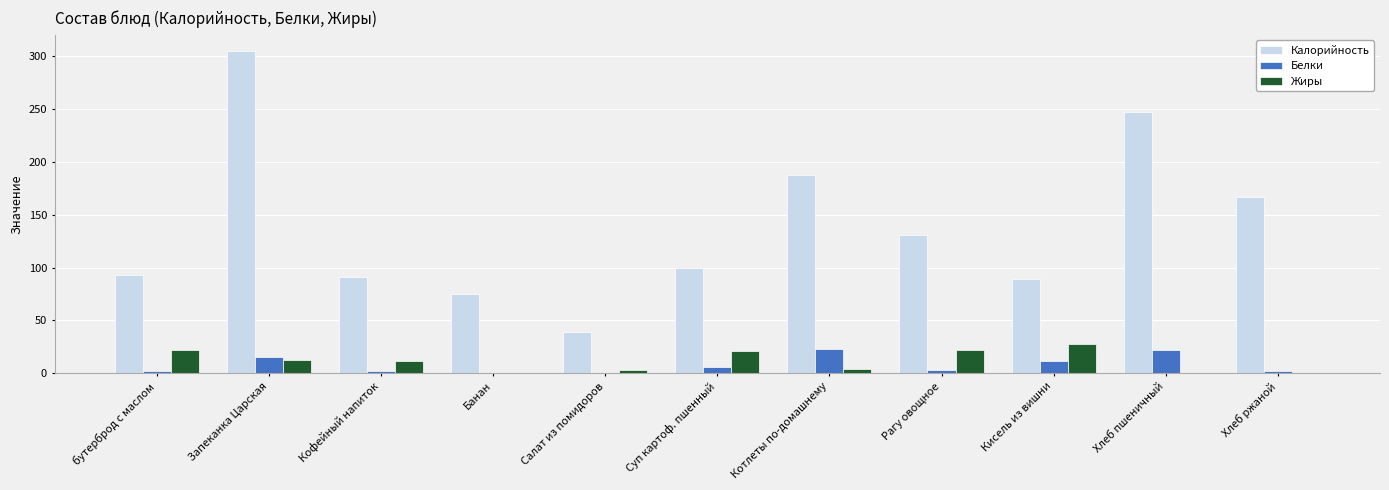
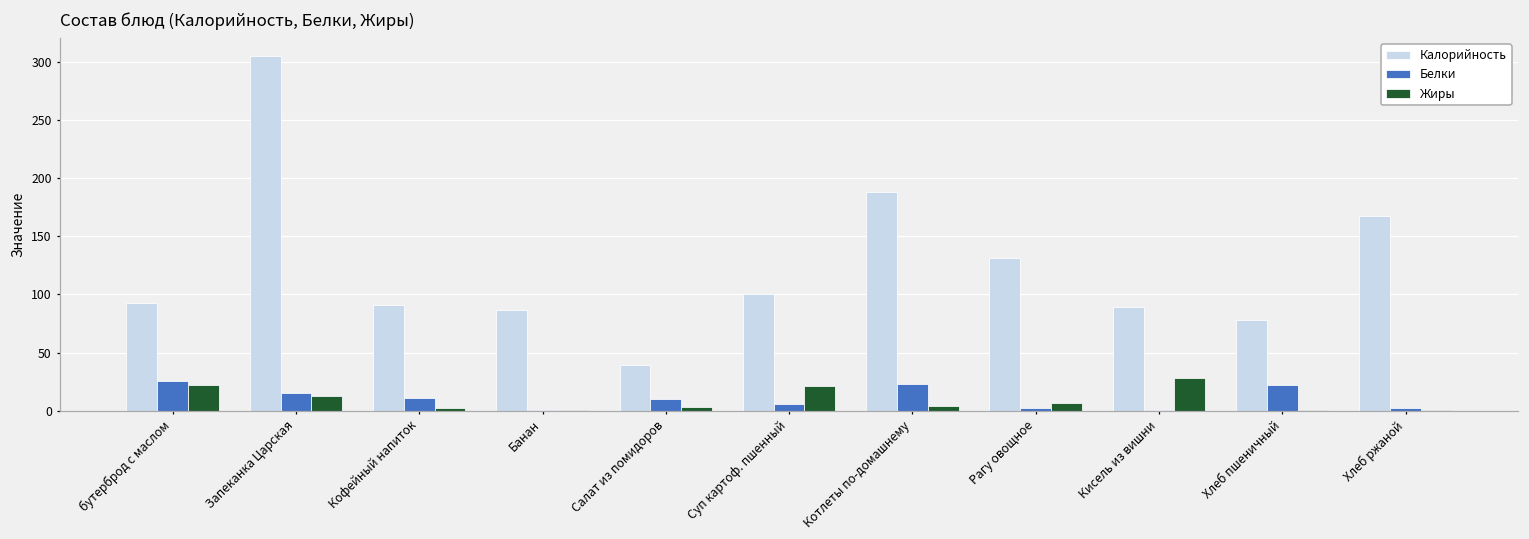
  {
    "Калорийность": {
      "бутерброд с маслом": 93,
      "Запеканка Царская": 305,
      "Кофейный напиток": 91,
-     "Банан": 75,
+     "Банан": 87,
      "Салат из помидоров": 39,
      "Суп картоф. пшенный": 100,
      "Котлеты по-домашнему": 188,
      "Рагу овощное": 131,
      "Кисель из вишни": 89,
-     "Хлеб пшеничный": 247,
+     "Хлеб пшеничный": 78,
      "Хлеб ржаной": 167
    },
    "Белки": {
-     "бутерброд с маслом": 2,
+     "бутерброд с маслом": 26,
      "Запеканка Царская": 16,
-     "Кофейный напиток": 2,
-     "Салат из помидоров": 1,
+     "Кофейный напиток": 11,
+     "Салат из помидоров": 10,
      "Суп картоф. пшенный": 6,
      "Котлеты по-домашнему": 23,
      "Рагу овощное": 3,
-     "Кисель из вишни": 11,
+     "Кисель из вишни": 0,
      "Хлеб пшеничный": 22,
      "Хлеб ржаной": 2
    },
    "Жиры": {
      "бутерброд с маслом": 22,
      "Запеканка Царская": 13,
-     "Кофейный напиток": 11,
+     "Кофейный напиток": 3,
      "Салат из помидоров": 3,
      "Суп картоф. пшенный": 22,
      "Котлеты по-домашнему": 4,
-     "Рагу овощное": 22,
+     "Рагу овощное": 6,
      "Кисель из вишни": 28
    }
  }
